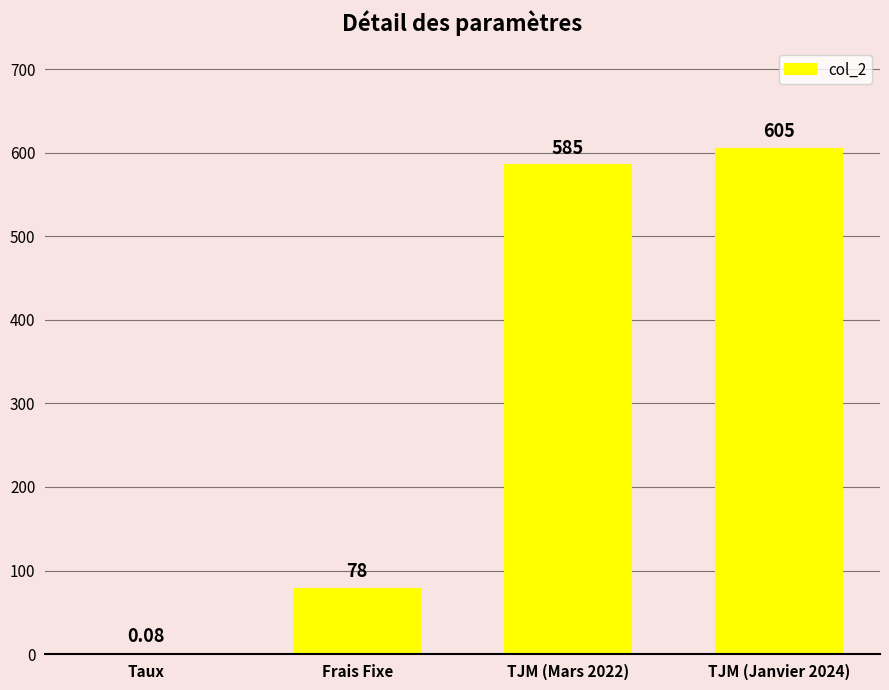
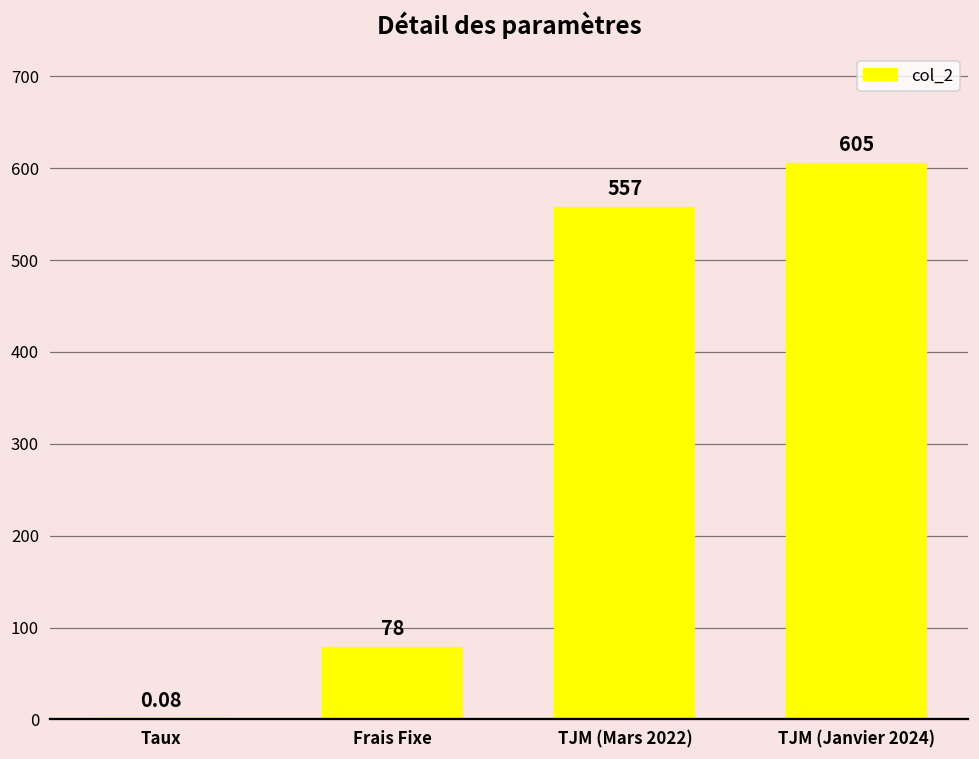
  {
    "Taux": 0.08,
    "Frais Fixe": 78,
-   "TJM (Mars 2022)": 585,
+   "TJM (Mars 2022)": 557,
    "TJM (Janvier 2024)": 605
  }
